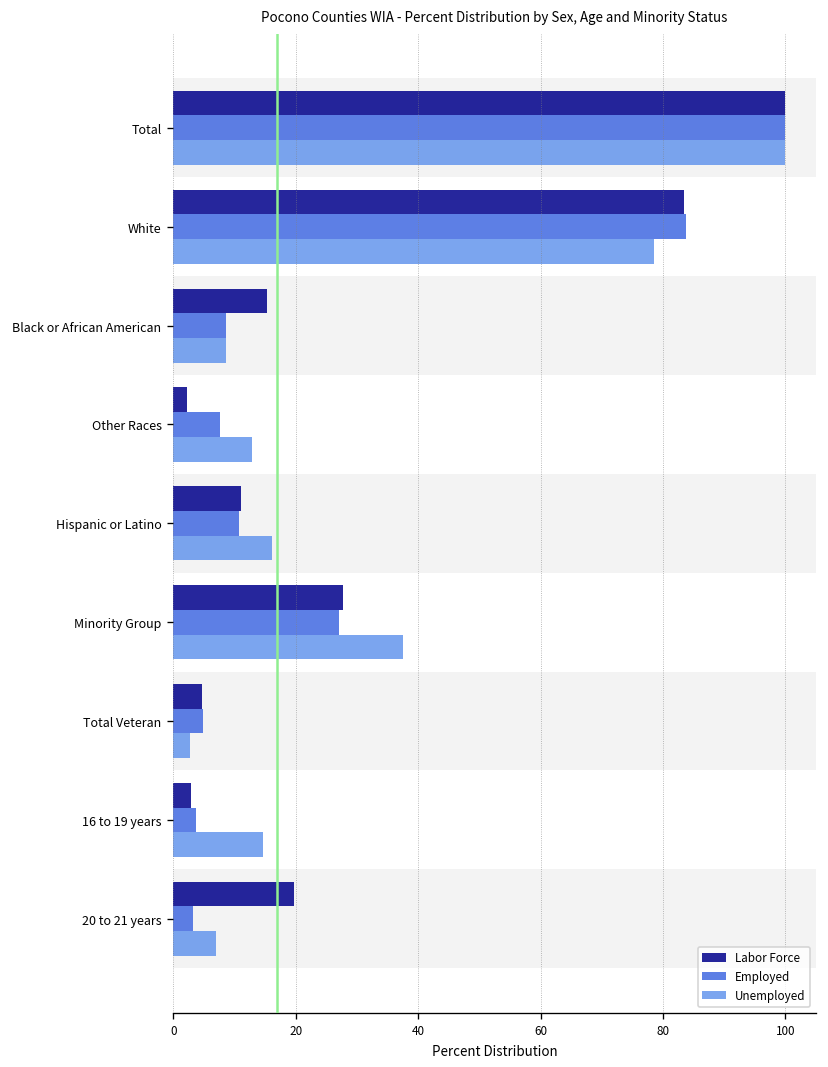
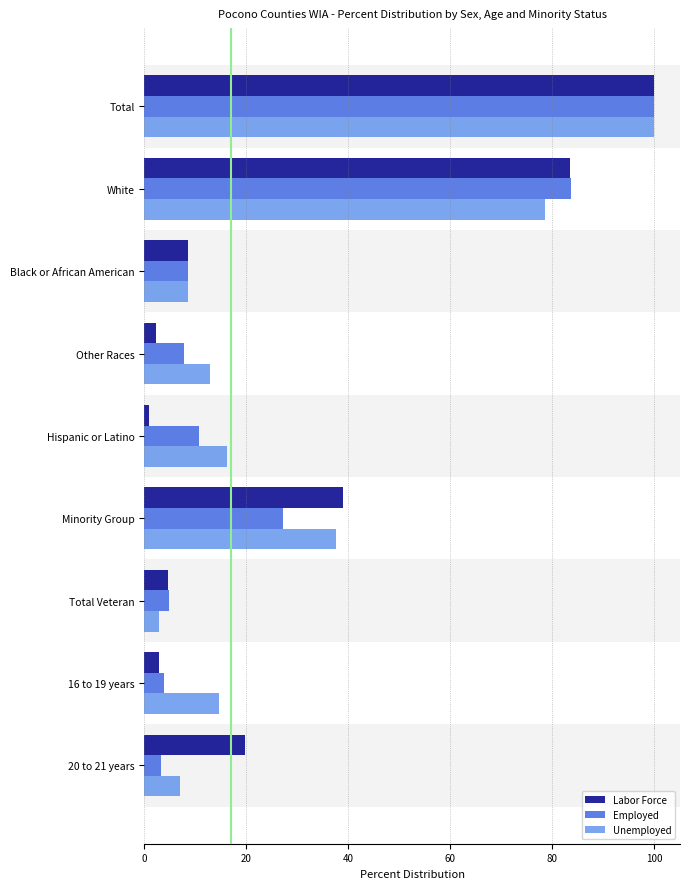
  {
    "Labor Force": {
      "Total": 100,
      "White": 83,
-     "Black or African American": 15,
+     "Black or African American": 9,
      "Other Races": 2,
-     "Hispanic or Latino": 11,
-     "Minority Group": 28,
+     "Hispanic or Latino": 1,
+     "Minority Group": 39,
      "Total Veteran": 5,
      "16 to 19 years": 3,
      "20 to 21 years": 20
    }
  }
